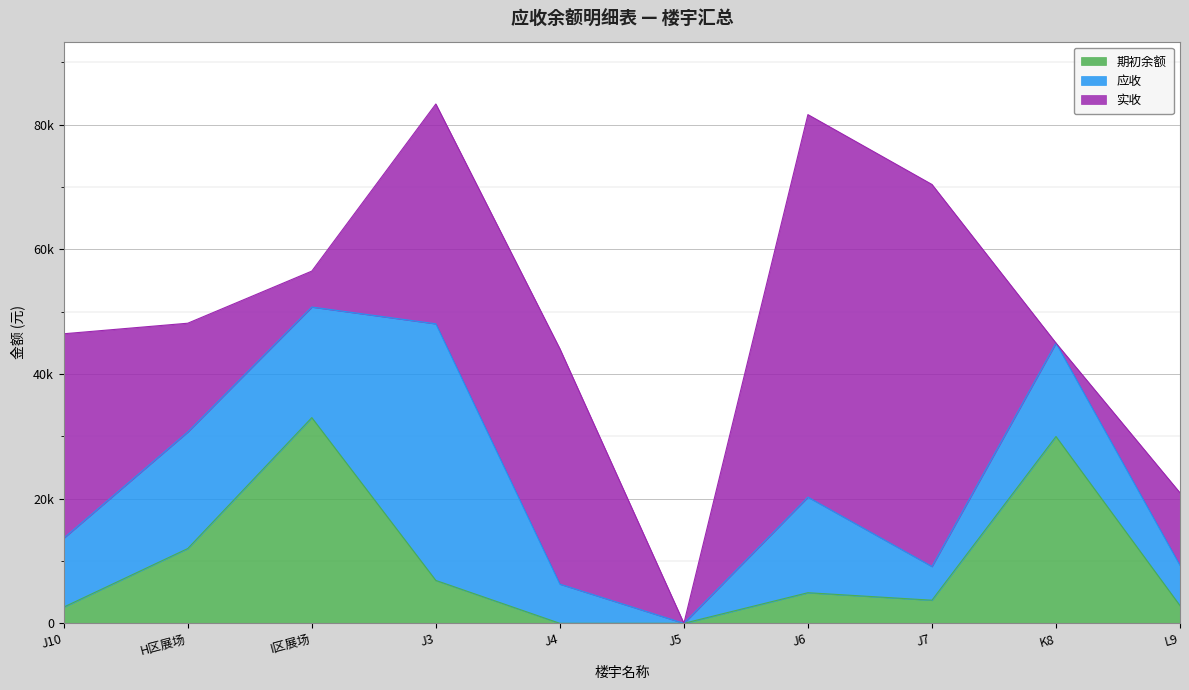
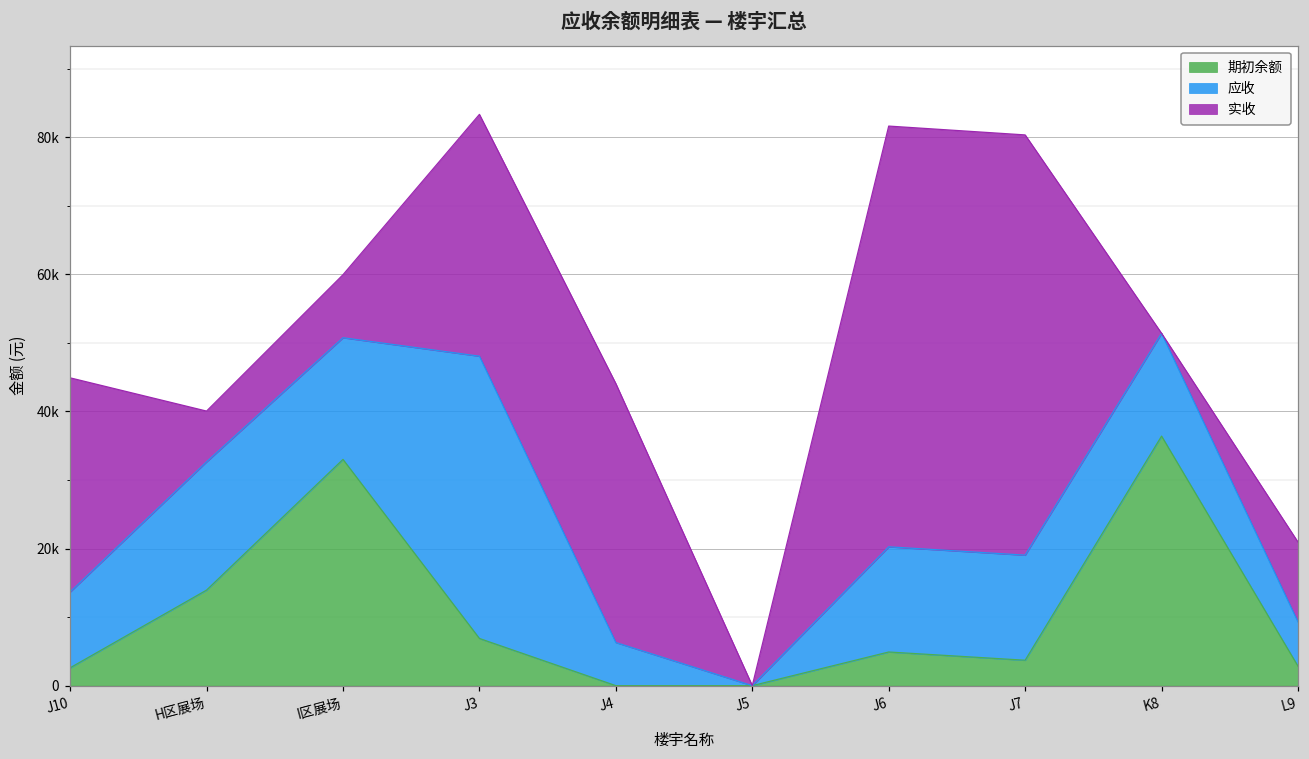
  {
    "期初余额": {
      "J10": 3000,
-     "H区展场": 12000,
+     "H区展场": 14000,
      "I区展场": 33000,
      "J3": 7000,
      "J4": 0,
      "J6": 5000,
      "J7": 4000,
-     "K8": 30000,
+     "K8": 36000,
      "L9": 3000
    },
    "应收": {
      "J10": 11000,
      "H区展场": 19000,
      "I区展场": 18000,
      "J3": 41000,
      "J4": 6000,
      "J6": 15000,
-     "J7": 5000,
+     "J7": 15000,
      "L9": 6000
    },
    "实收": {
-     "J10": 33000,
-     "H区展场": 17000,
-     "I区展场": 6000,
+     "J10": 31000,
+     "H区展场": 7000,
+     "I区展场": 9000,
      "J3": 35000,
      "J4": 38000,
      "J6": 61000,
      "J7": 61000,
      "L9": 12000
    }
  }
